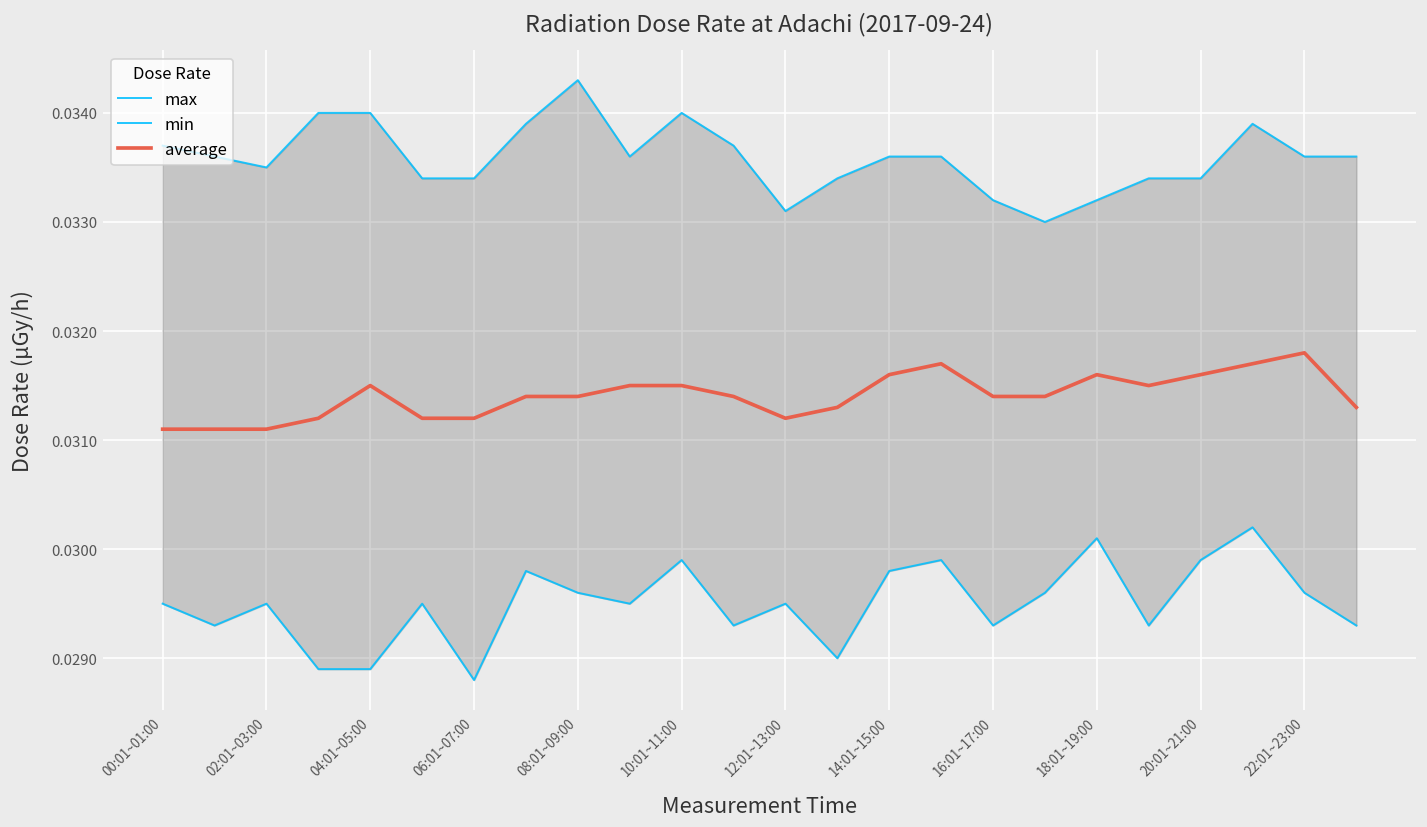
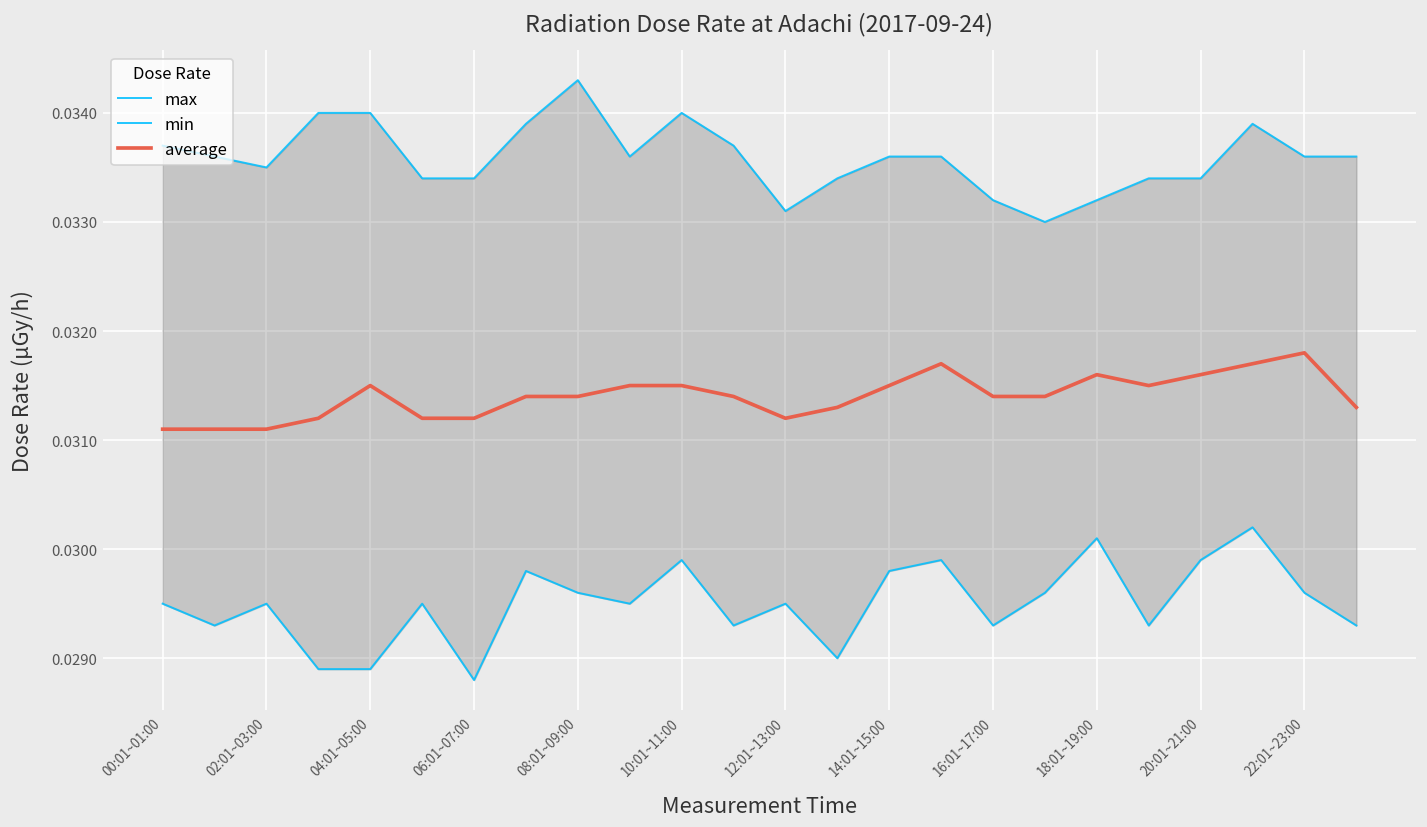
  {
    "average": {
      "00:01~01:00": 0.0311,
      "02:01~03:00": 0.0311,
      "04:01~05:00": 0.0315,
      "06:01~07:00": 0.0312,
      "08:01~09:00": 0.0314,
      "10:01~11:00": 0.0315,
      "12:01~13:00": 0.0312,
-     "14:01~15:00": 0.0316,
+     "14:01~15:00": 0.0315,
      "16:01~17:00": 0.0314,
      "18:01~19:00": 0.0316,
      "20:01~21:00": 0.0316,
      "22:01~23:00": 0.0318
    }
  }
